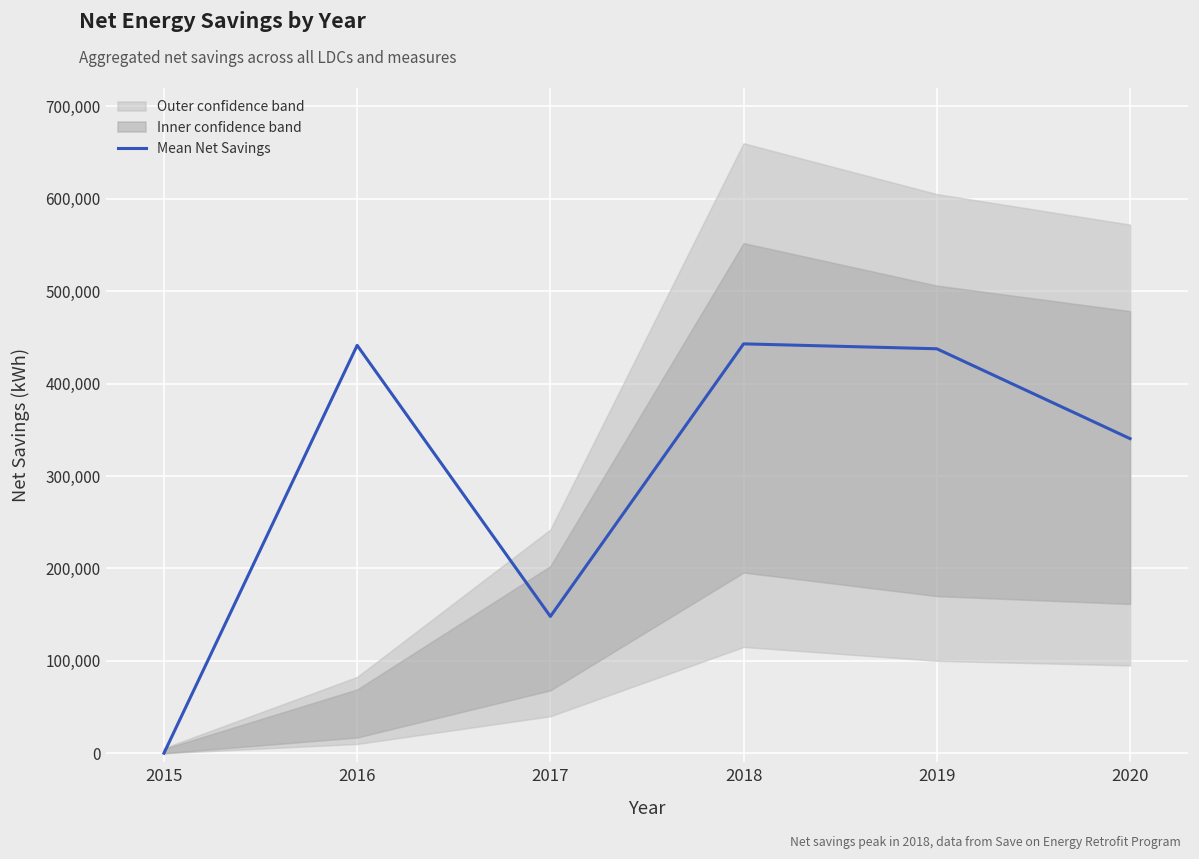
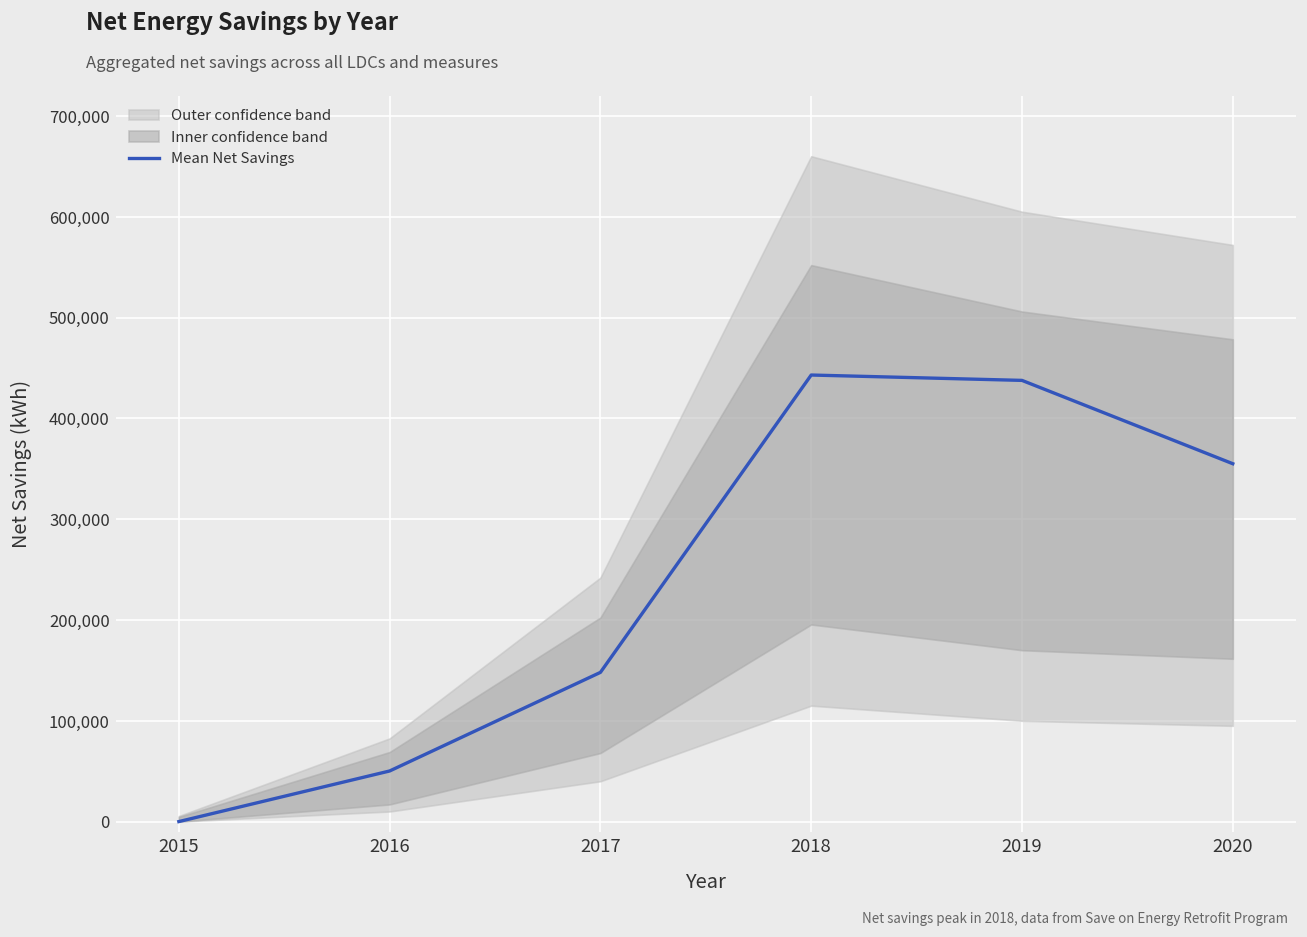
  {
    "Mean Net Savings": {
      "2015": "0",
-     "2016": "440,000",
+     "2016": "50,000",
      "2017": "150,000",
      "2018": "440,000",
      "2019": "440,000",
-     "2020": "340,000"
+     "2020": "360,000"
    }
  }
